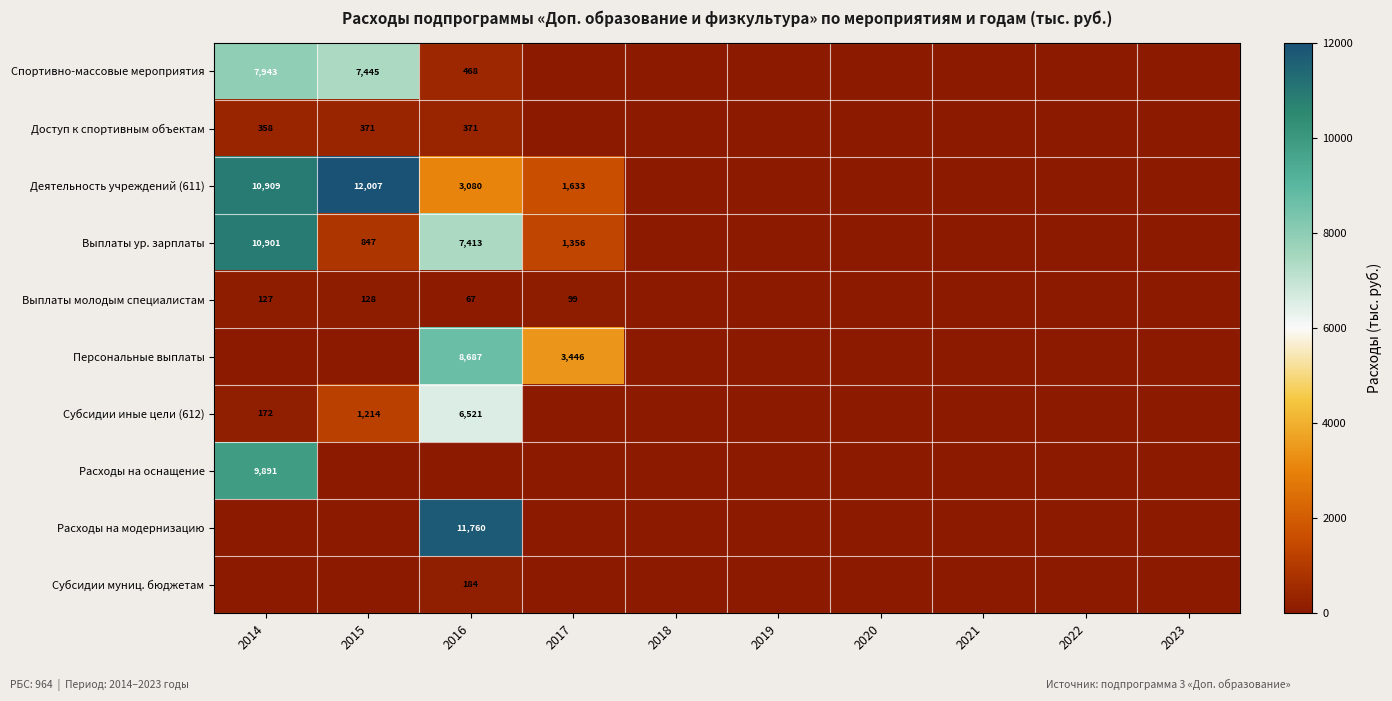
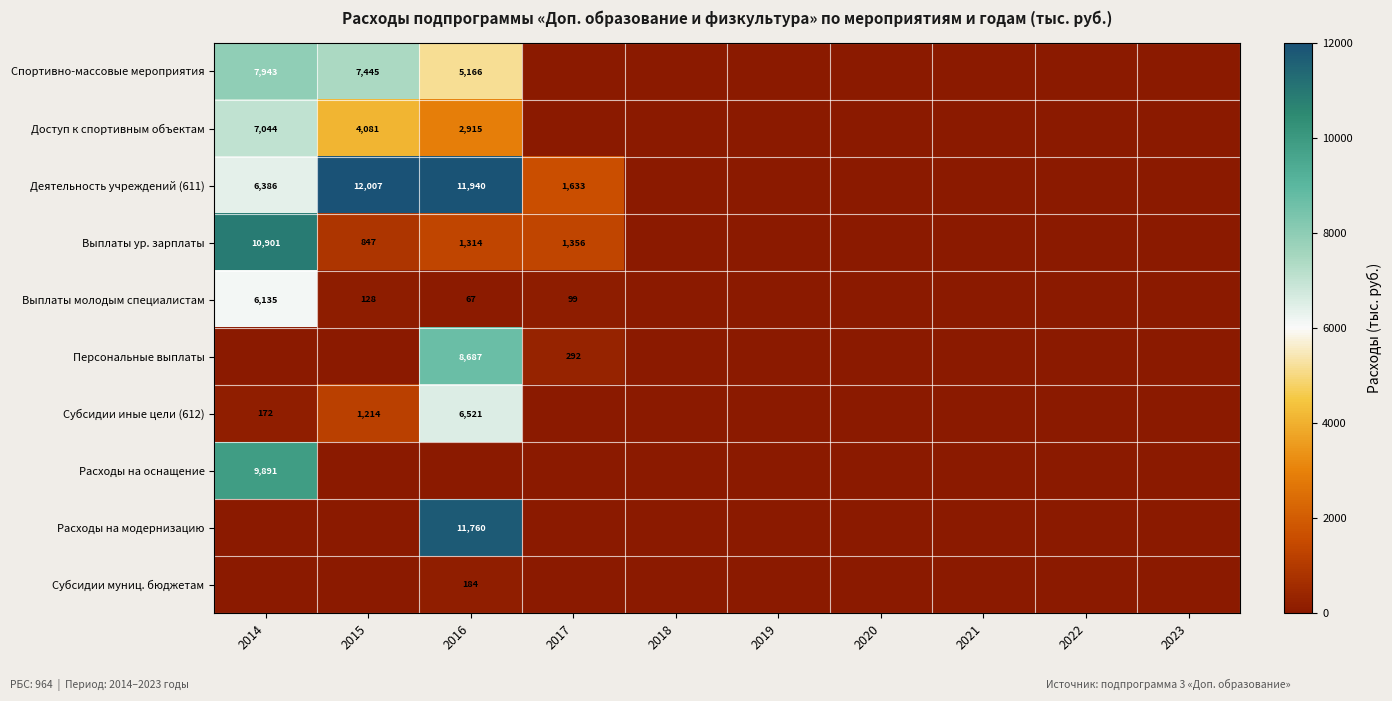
  {
    "Спортивно-массовые мероприятия": {
      "2014": "7,943",
      "2015": "7,445",
-     "2016": "468"
+     "2016": "5,166"
    },
    "Доступ к спортивным объектам": {
-     "2014": "358",
-     "2015": "371",
-     "2016": "371"
+     "2014": "7,044",
+     "2015": "4,081",
+     "2016": "2,915"
    },
    "Деятельность учреждений (611)": {
-     "2014": "10,909",
+     "2014": "6,386",
      "2015": "12,007",
-     "2016": "3,080",
+     "2016": "11,940",
      "2017": "1,633"
    },
    "Выплаты ур. зарплаты": {
      "2014": "10,901",
      "2015": "847",
-     "2016": "7,413",
+     "2016": "1,314",
      "2017": "1,356"
    },
    "Выплаты молодым специалистам": {
-     "2014": "127",
+     "2014": "6,135",
      "2015": "128",
      "2016": "67",
      "2017": "99"
    },
    "Персональные выплаты": {
      "2016": "8,687",
-     "2017": "3,446"
+     "2017": "292"
    },
    "Субсидии иные цели (612)": {
      "2014": "172",
      "2015": "1,214",
      "2016": "6,521"
    },
    "Расходы на оснащение": {
      "2014": "9,891"
    },
    "Расходы на модернизацию": {
      "2016": "11,760"
    },
    "Субсидии муниц. бюджетам": {
      "2016": "184"
    }
  }
